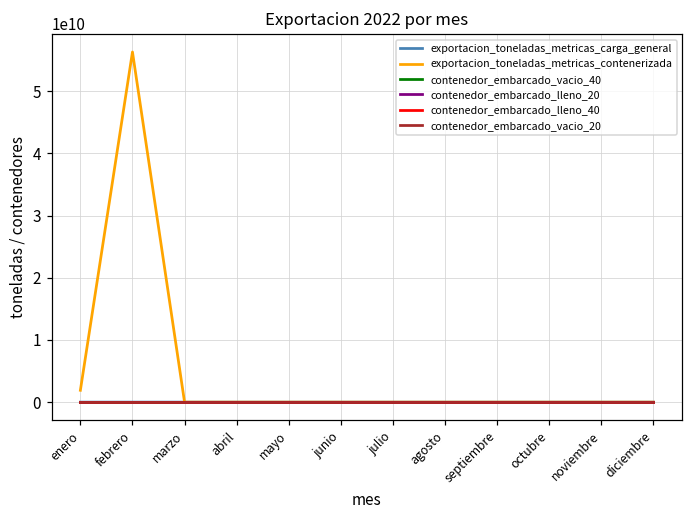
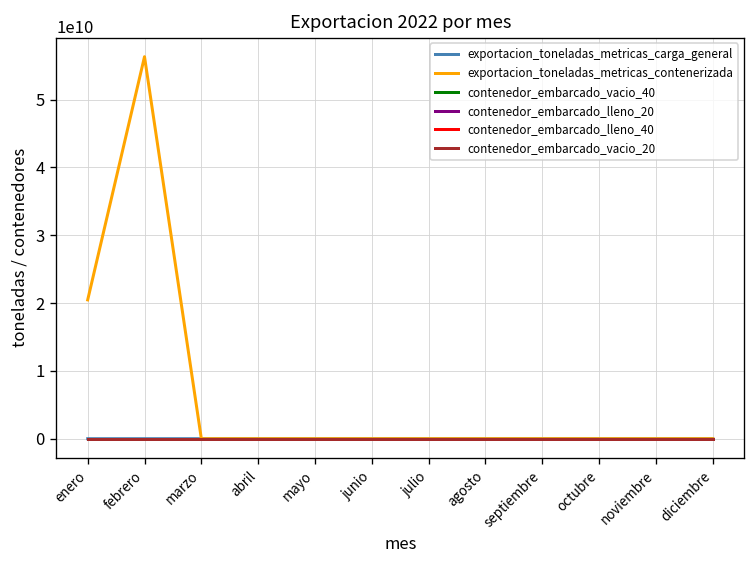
  {
    "contenedor_embarcado_vacio_20": {
      "enero": 0,
      "febrero": 0
    },
    "exportacion_toneladas_metricas_contenerizada": {
-     "enero": 2000000000,
+     "enero": 20000000000,
      "febrero": 56000000000
    }
  }
